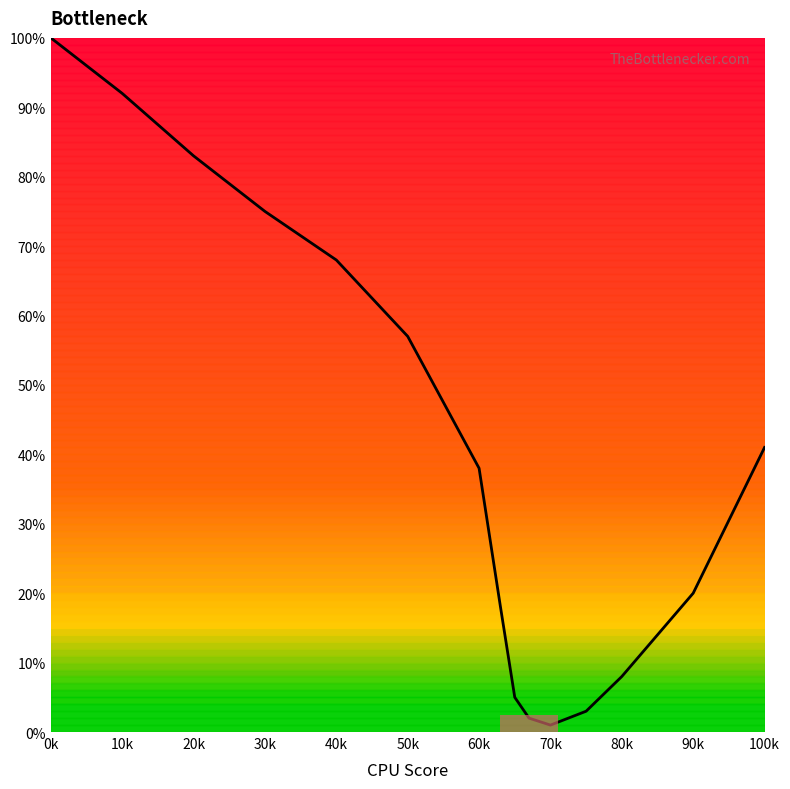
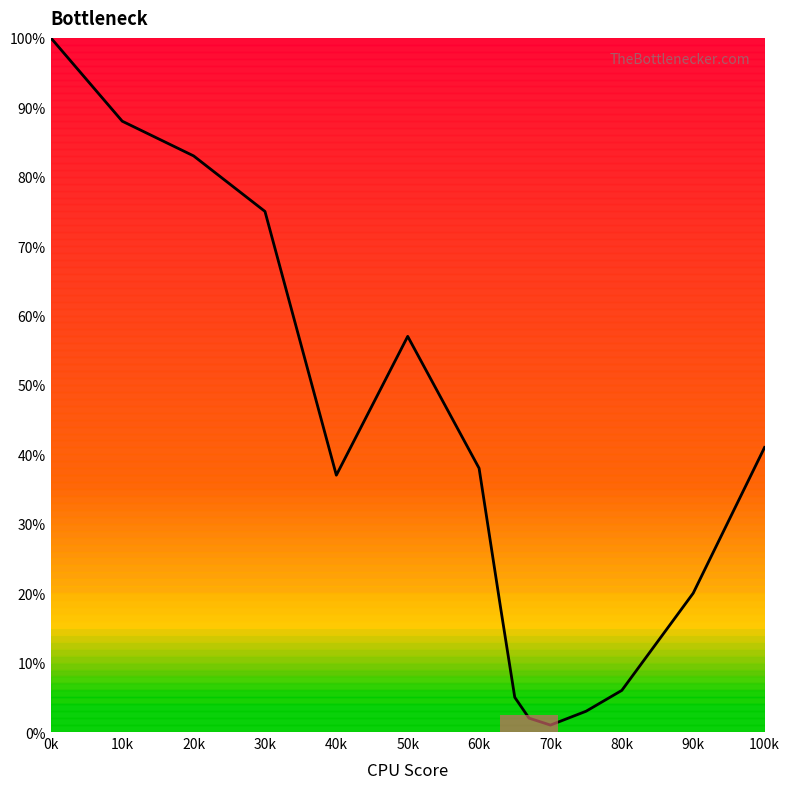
  {
    "0k": "100%",
-   "10k": "92%",
+   "10k": "88%",
    "20k": "83%",
    "30k": "75%",
-   "40k": "68%",
+   "40k": "37%",
    "50k": "57%",
    "60k": "38%",
-   "80k": "8%",
+   "80k": "6%",
    "90k": "20%",
    "100k": "41%"
  }
